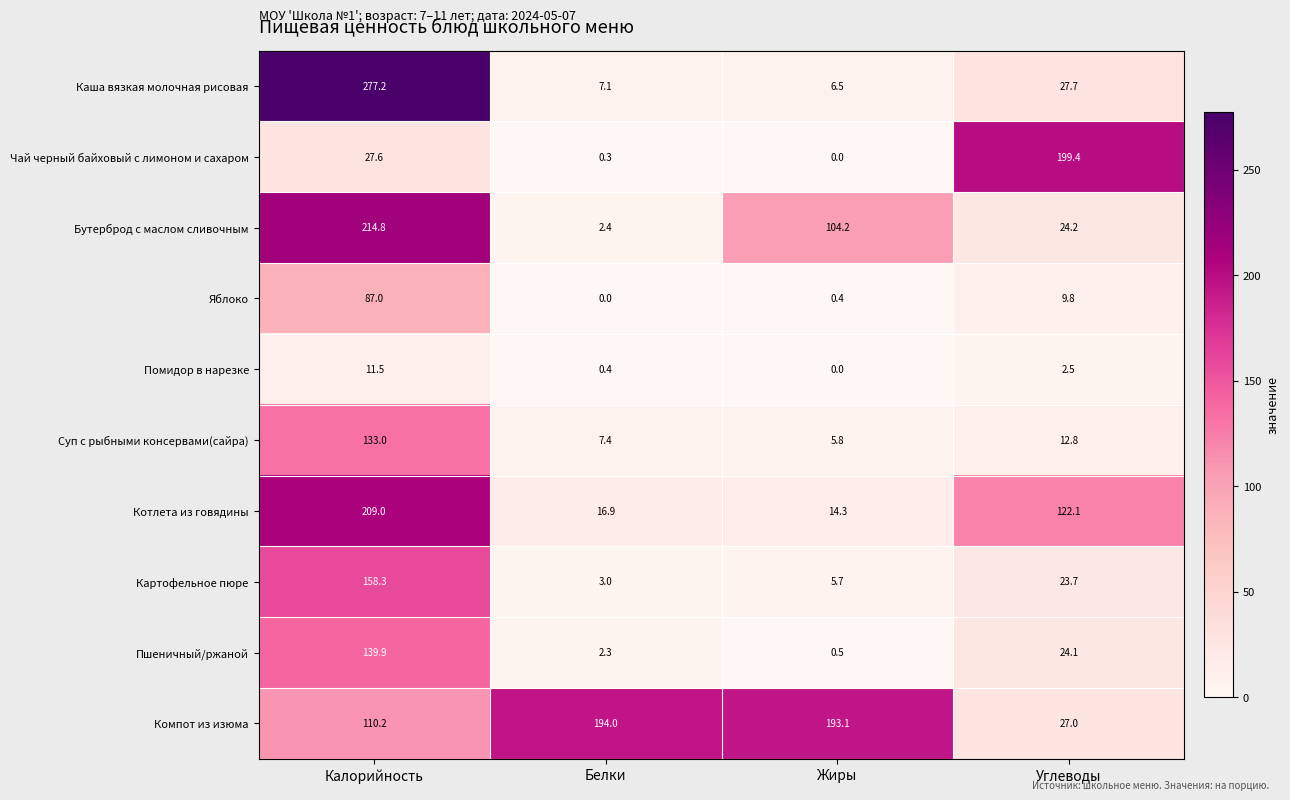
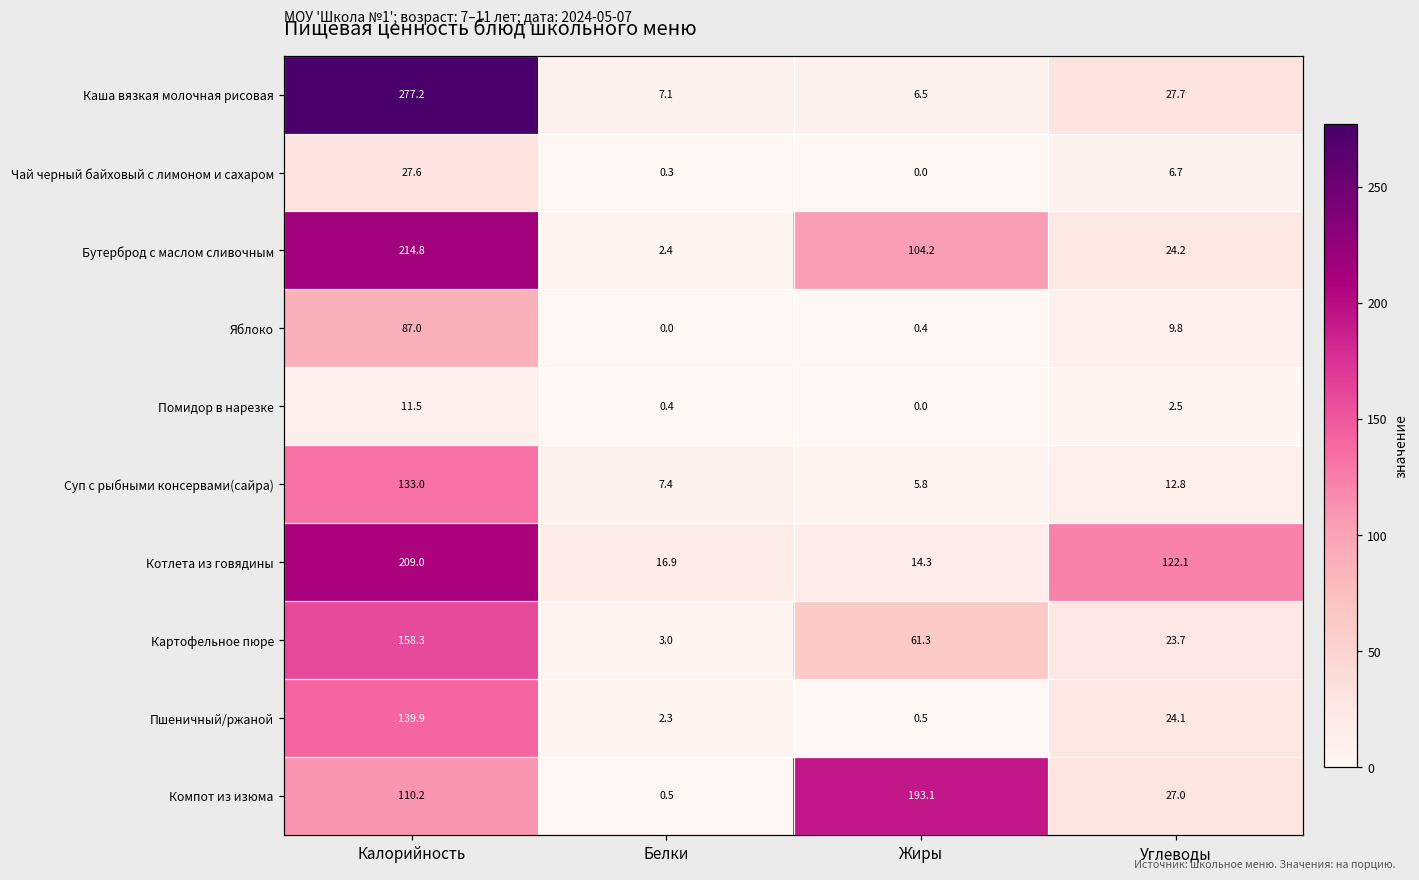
  {
    "Каша вязкая молочная рисовая": {
      "Калорийность": 277.2,
      "Белки": 7.1,
      "Жиры": 6.5,
      "Углеводы": 27.7
    },
    "Чай черный байховый с лимоном и сахаром": {
      "Калорийность": 27.6,
      "Белки": 0.3,
      "Жиры": 0.0,
-     "Углеводы": 199.4
+     "Углеводы": 6.7
    },
    "Бутерброд с маслом сливочным": {
      "Калорийность": 214.8,
      "Белки": 2.4,
      "Жиры": 104.2,
      "Углеводы": 24.2
    },
    "Яблоко": {
      "Калорийность": 87.0,
      "Белки": 0.0,
      "Жиры": 0.4,
      "Углеводы": 9.8
    },
    "Помидор в нарезке": {
      "Калорийность": 11.5,
      "Белки": 0.4,
      "Жиры": 0.0,
      "Углеводы": 2.5
    },
    "Суп с рыбными консервами(сайра)": {
      "Калорийность": 133.0,
      "Белки": 7.4,
      "Жиры": 5.8,
      "Углеводы": 12.8
    },
    "Котлета из говядины": {
      "Калорийность": 209.0,
      "Белки": 16.9,
      "Жиры": 14.3,
      "Углеводы": 122.1
    },
    "Картофельное пюре": {
      "Калорийность": 158.3,
      "Белки": 3.0,
-     "Жиры": 5.7,
+     "Жиры": 61.3,
      "Углеводы": 23.7
    },
    "Пшеничный/ржаной": {
      "Калорийность": 139.9,
      "Белки": 2.3,
      "Жиры": 0.5,
      "Углеводы": 24.1
    },
    "Компот из изюма": {
      "Калорийность": 110.2,
-     "Белки": 194.0,
+     "Белки": 0.5,
      "Жиры": 193.1,
      "Углеводы": 27.0
    }
  }
